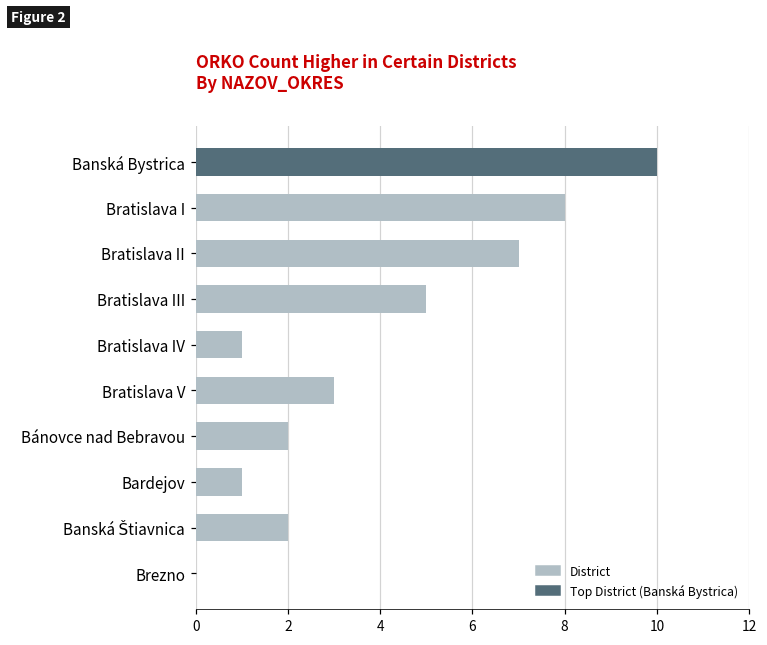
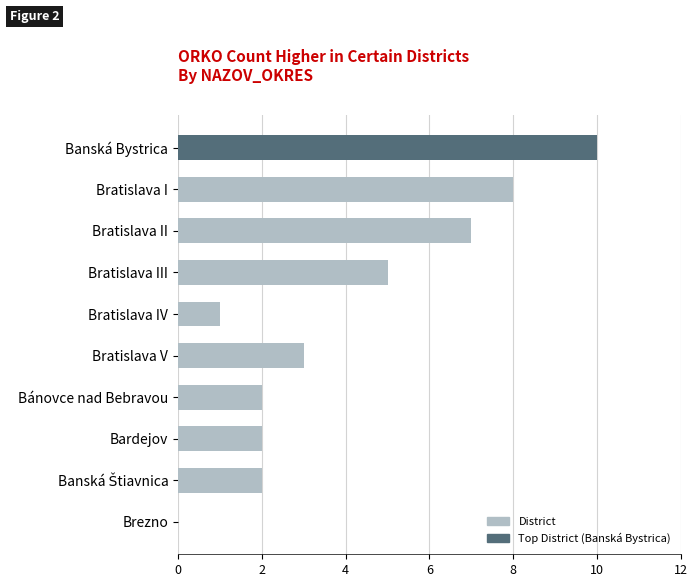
  {
    "Banská Bystrica": 10,
    "Bratislava I": 8,
    "Bratislava II": 7,
    "Bratislava III": 5,
    "Bratislava IV": 1,
    "Bratislava V": 3,
    "Bánovce nad Bebravou": 2,
-   "Bardejov": 1,
+   "Bardejov": 2,
    "Banská Štiavnica": 2,
    "Brezno": 0
  }
